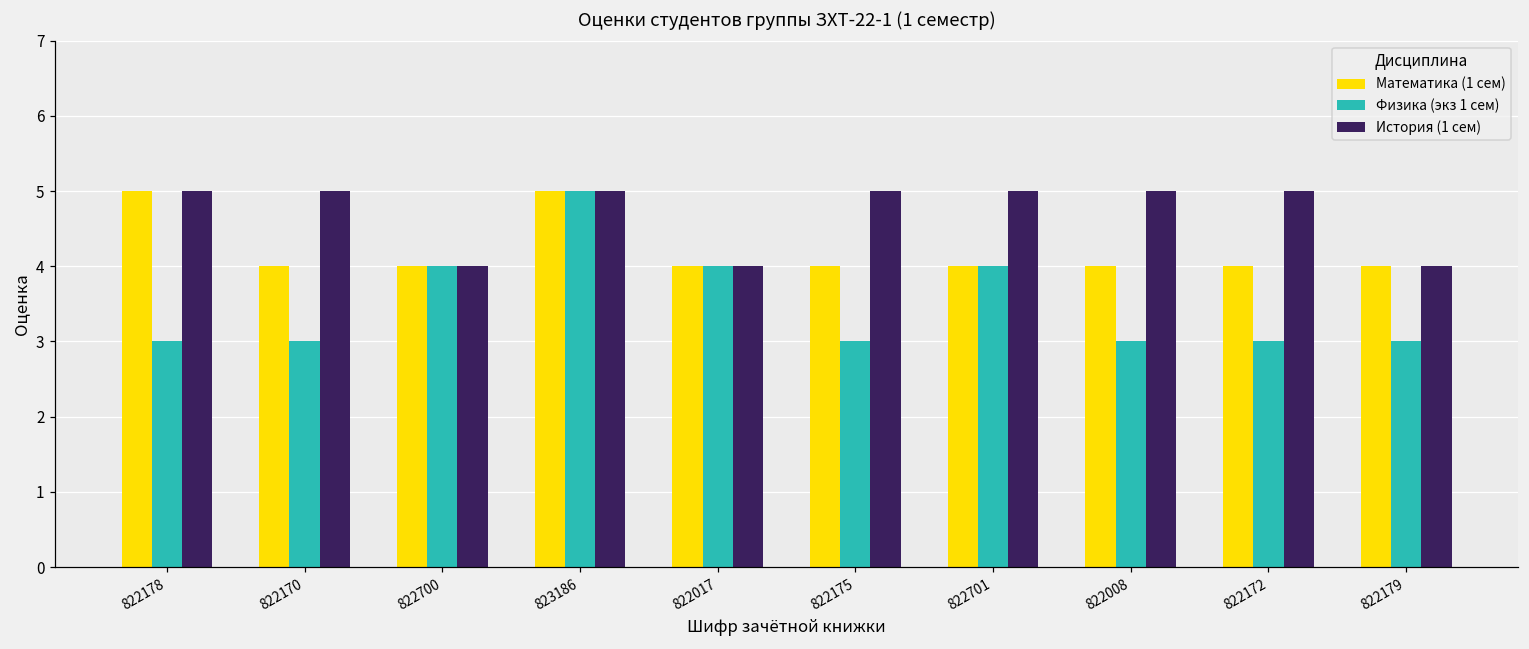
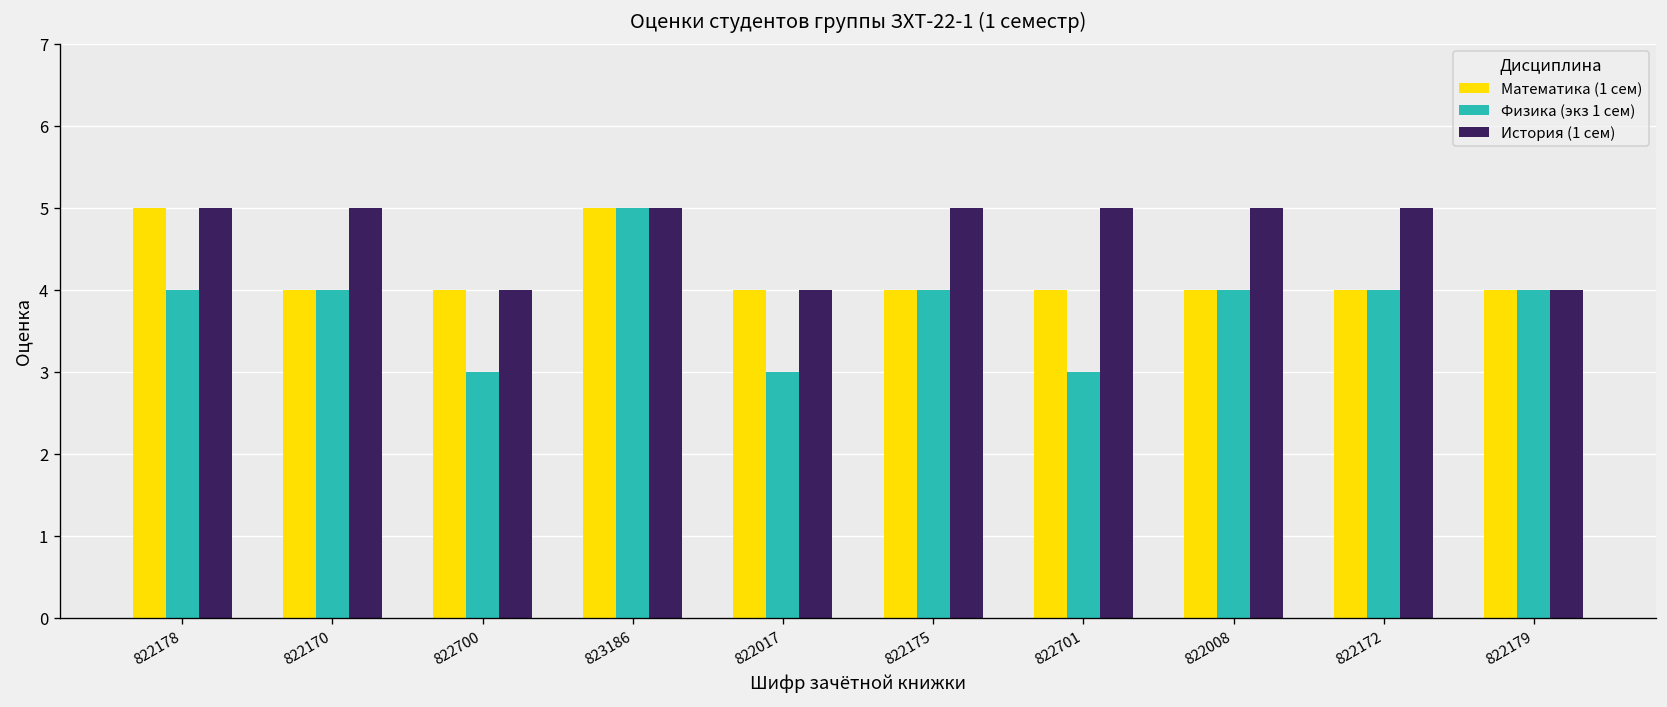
  {
    "Математика (1 сем)": {
      "822178": 5,
      "822170": 4,
      "822700": 4,
      "823186": 5,
      "822017": 4,
      "822175": 4,
      "822701": 4,
      "822008": 4,
      "822172": 4,
      "822179": 4
    },
    "Физика (экз 1 сем)": {
-     "822178": 3,
-     "822170": 3,
-     "822700": 4,
+     "822178": 4,
+     "822170": 4,
+     "822700": 3,
      "823186": 5,
-     "822017": 4,
-     "822175": 3,
-     "822701": 4,
-     "822008": 3,
-     "822172": 3,
-     "822179": 3
+     "822017": 3,
+     "822175": 4,
+     "822701": 3,
+     "822008": 4,
+     "822172": 4,
+     "822179": 4
    },
    "История (1 сем)": {
      "822178": 5,
      "822170": 5,
      "822700": 4,
      "823186": 5,
      "822017": 4,
      "822175": 5,
      "822701": 5,
      "822008": 5,
      "822172": 5,
      "822179": 4
    }
  }
